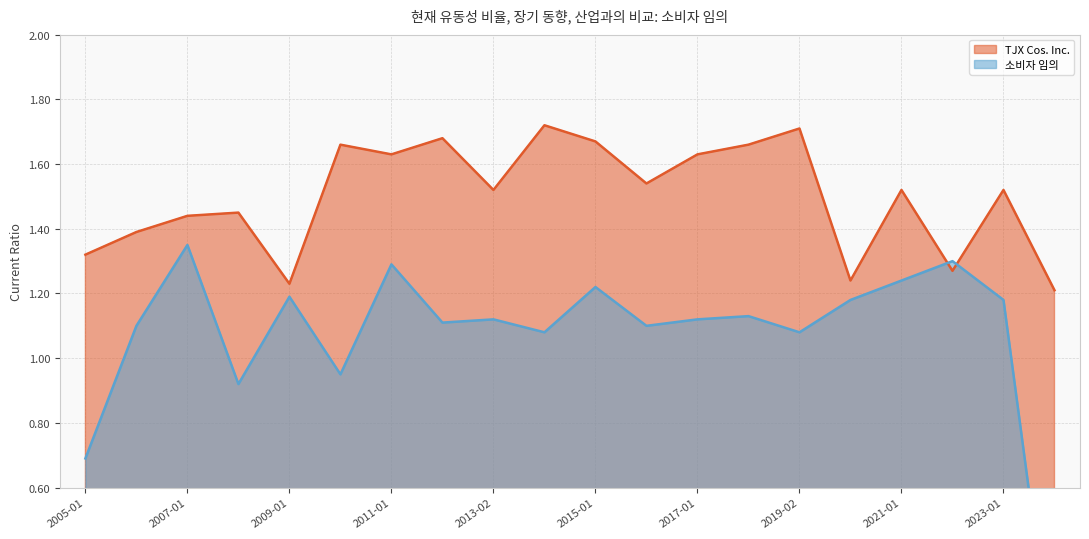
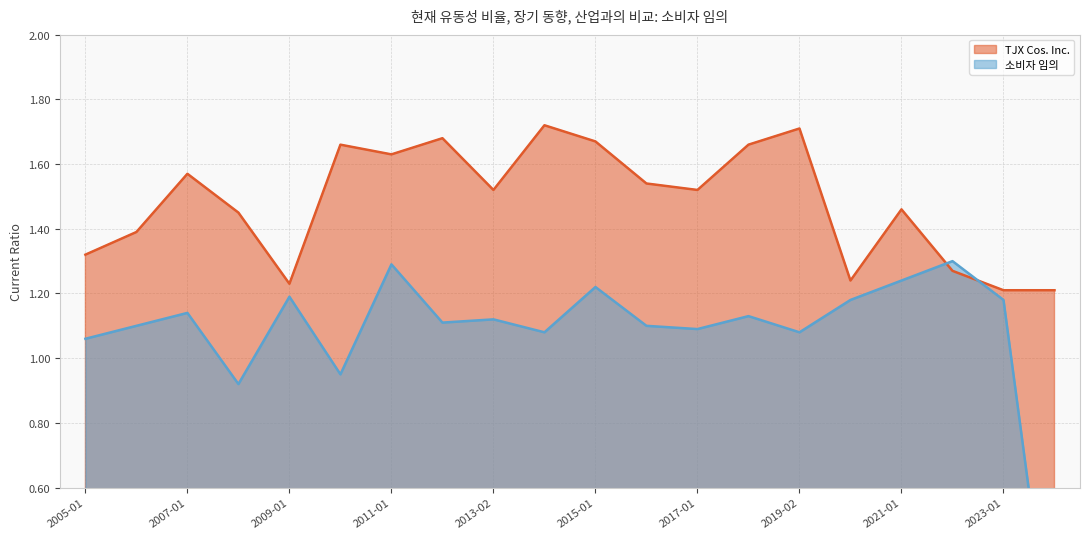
  {
    "TJX Cos. Inc.": {
      "2005-01": 1.32,
-     "2007-01": 1.44,
+     "2007-01": 1.57,
      "2009-01": 1.23,
      "2011-01": 1.63,
      "2013-02": 1.52,
      "2015-01": 1.67,
-     "2017-01": 1.63,
+     "2017-01": 1.52,
      "2019-02": 1.71,
-     "2021-01": 1.52,
-     "2023-01": 1.52
+     "2021-01": 1.46,
+     "2023-01": 1.21
    },
    "소비자 임의": {
-     "2005-01": 0.69,
-     "2007-01": 1.35,
+     "2005-01": 1.06,
+     "2007-01": 1.14,
      "2009-01": 1.19,
      "2011-01": 1.29,
      "2013-02": 1.12,
      "2015-01": 1.22,
-     "2017-01": 1.12,
+     "2017-01": 1.09,
      "2019-02": 1.08,
      "2021-01": 1.24,
      "2023-01": 1.18
    }
  }
